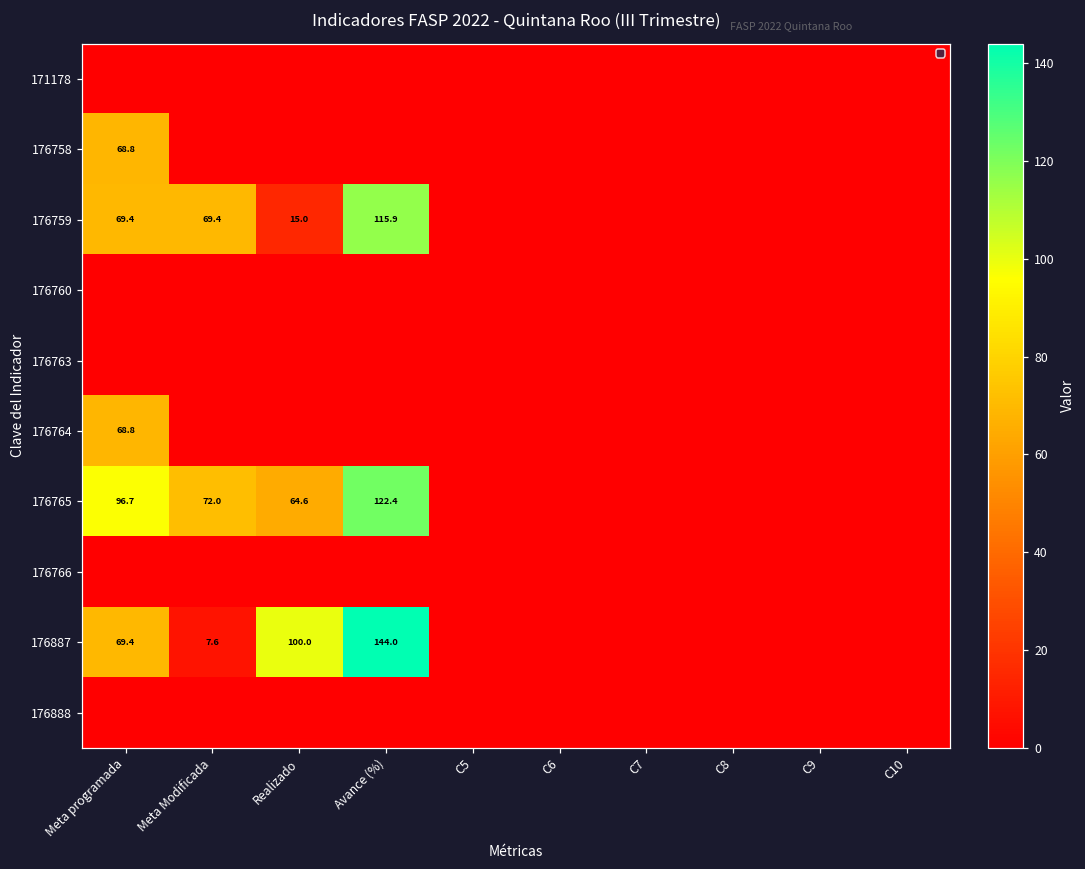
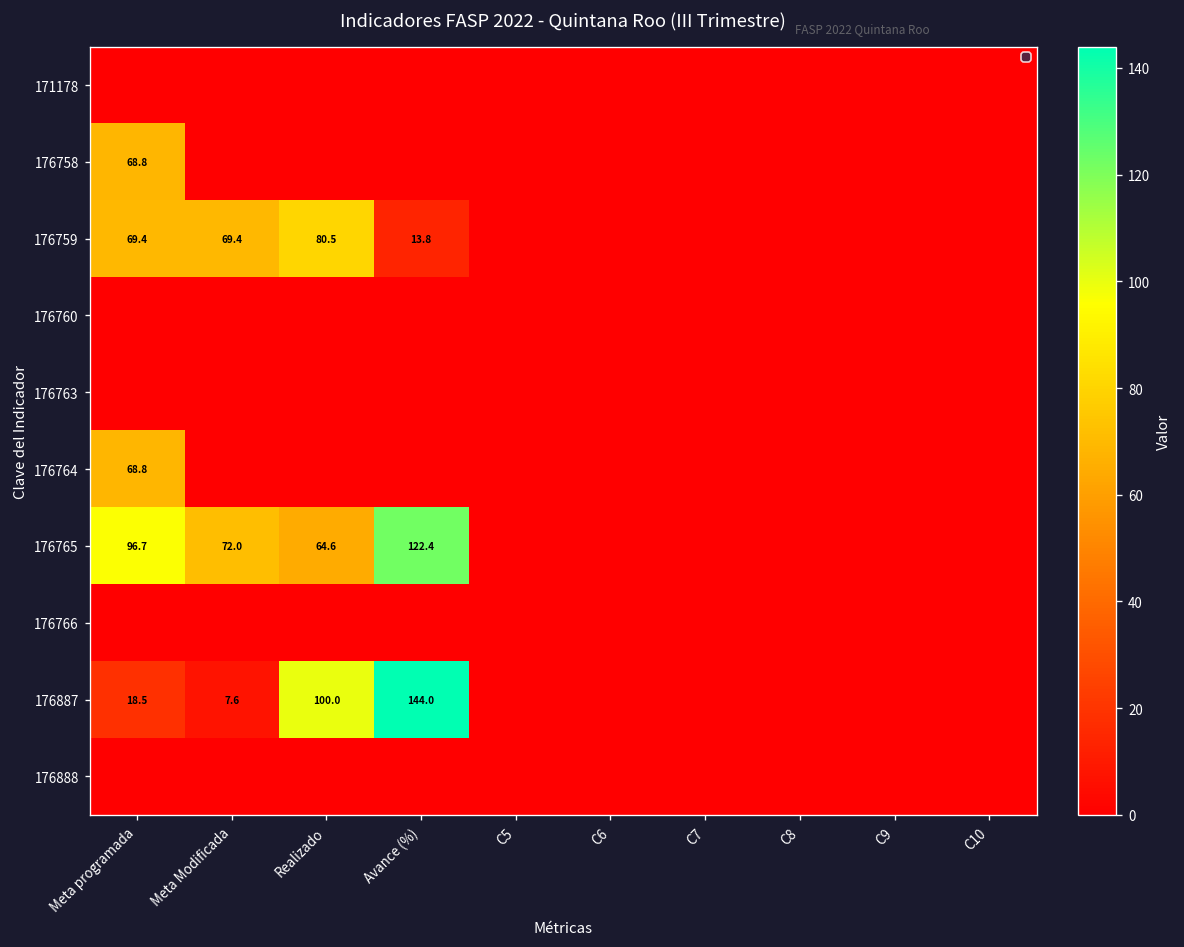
  {
    "176758": {
      "Meta programada": 68.8
    },
    "176759": {
      "Meta programada": 69.4,
      "Meta Modificada": 69.4,
-     "Realizado": 15.0,
-     "Avance (%)": 115.9
+     "Realizado": 80.5,
+     "Avance (%)": 13.8
    },
    "176764": {
      "Meta programada": 68.8
    },
    "176765": {
      "Meta programada": 96.7,
      "Meta Modificada": 72.0,
      "Realizado": 64.6,
      "Avance (%)": 122.4
    },
    "176887": {
-     "Meta programada": 69.4,
+     "Meta programada": 18.5,
      "Meta Modificada": 7.6,
      "Realizado": 100.0,
      "Avance (%)": 144.0
    }
  }
